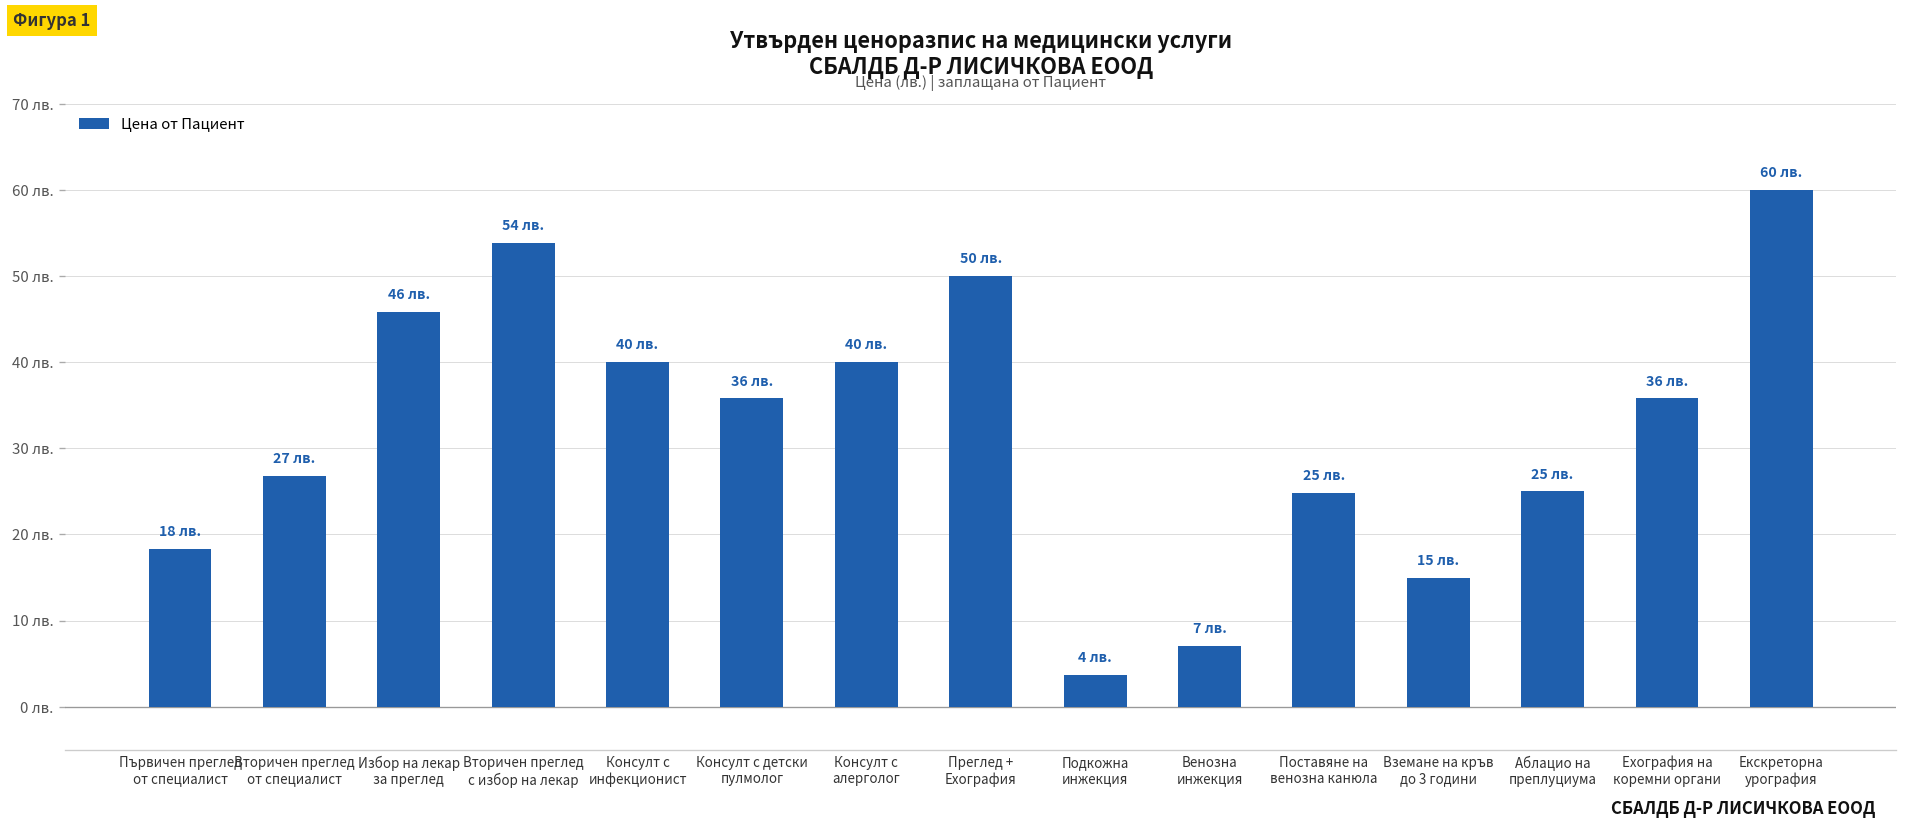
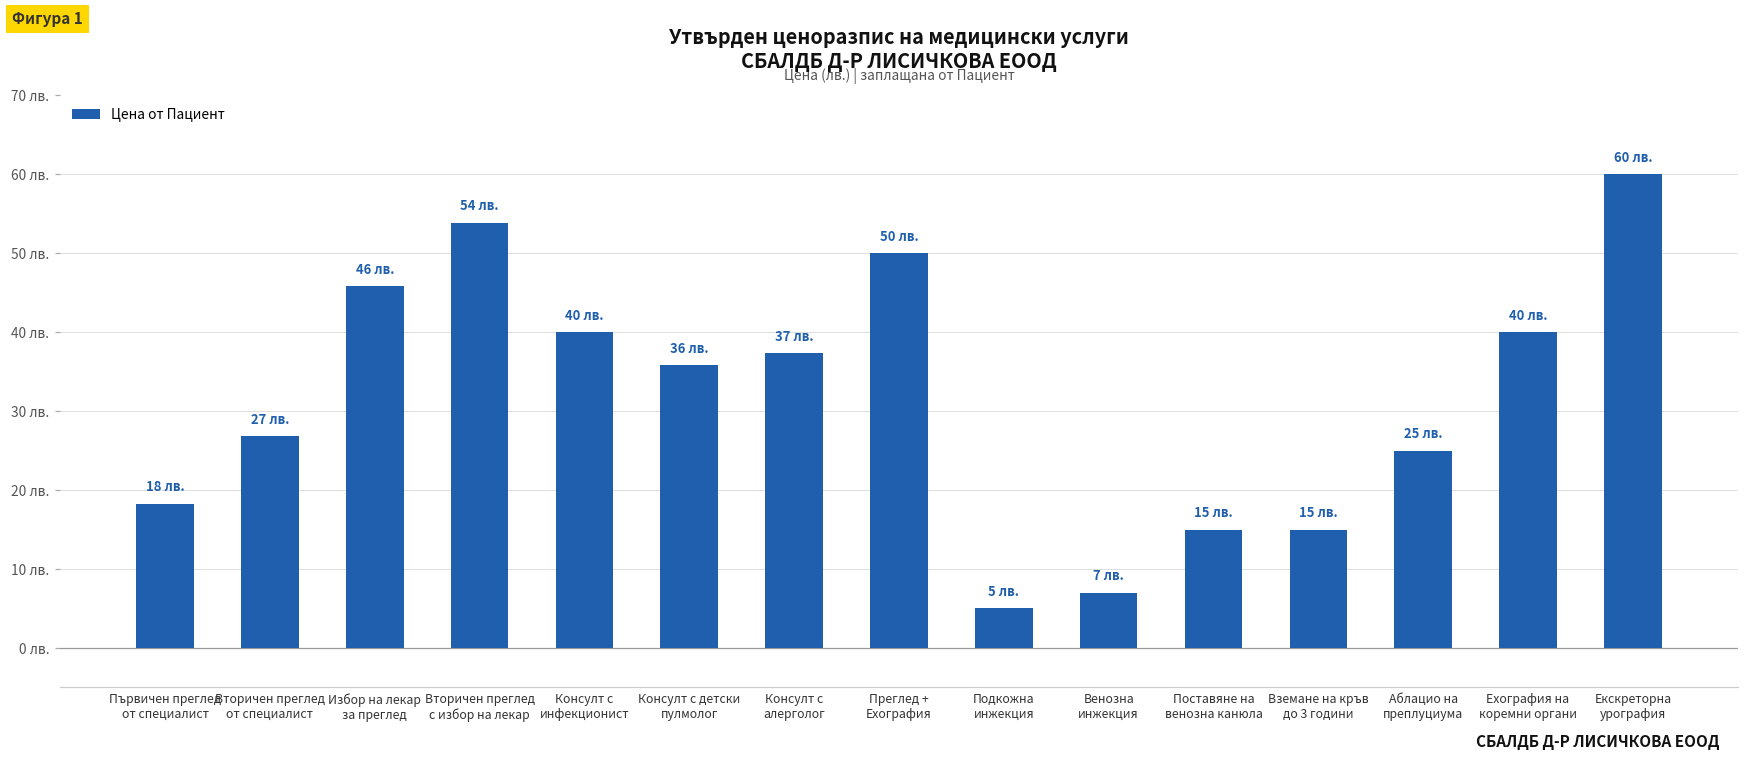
  {
    "Първичен преглед от специалист": 18,
    "Вторичен преглед от специалист": 27,
    "Избор на лекар за преглед": 46,
    "Вторичен преглед с избор на лекар": 54,
    "Консулт с инфекционист": 40,
    "Консулт с детски пулмолог": 36,
-   "Консулт с алерголог": 40,
+   "Консулт с алерголог": 37,
    "Преглед + Ехография": 50,
-   "Подкожна инжекция": 4,
+   "Подкожна инжекция": 5,
    "Венозна инжекция": 7,
-   "Поставяне на венозна канюла": 25,
+   "Поставяне на венозна канюла": 15,
    "Вземане на кръв до 3 години": 15,
    "Аблацио на преплуциума": 25,
-   "Ехография на коремни органи": 36,
+   "Ехография на коремни органи": 40,
    "Екскреторна урография": 60
  }
